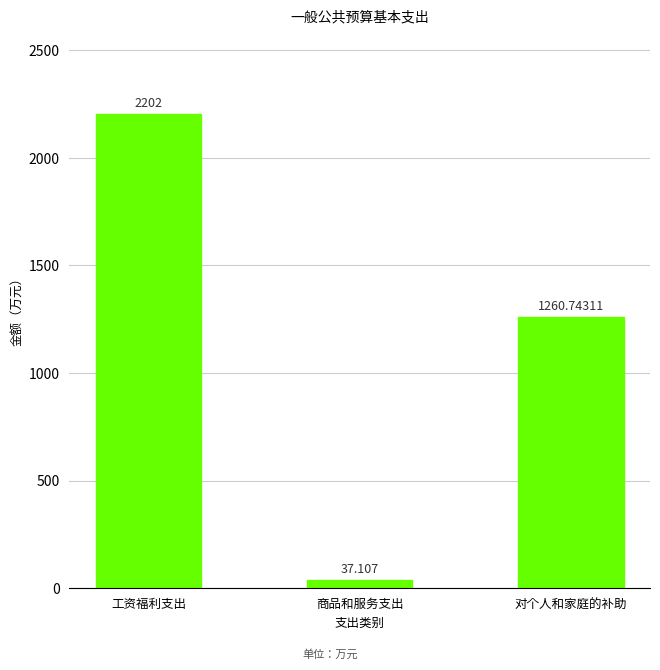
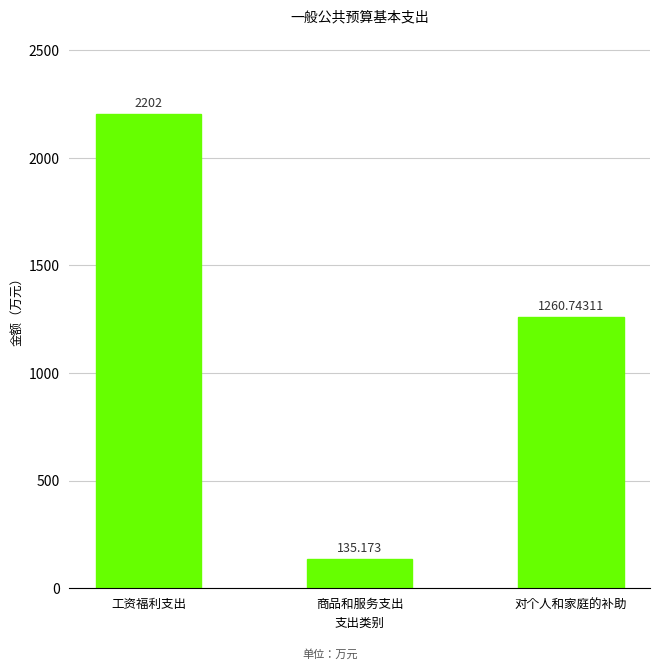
  {
    "工资福利支出": 2202,
-   "商品和服务支出": 37.107,
+   "商品和服务支出": 135.173,
    "对个人和家庭的补助": 1260.74311
  }
